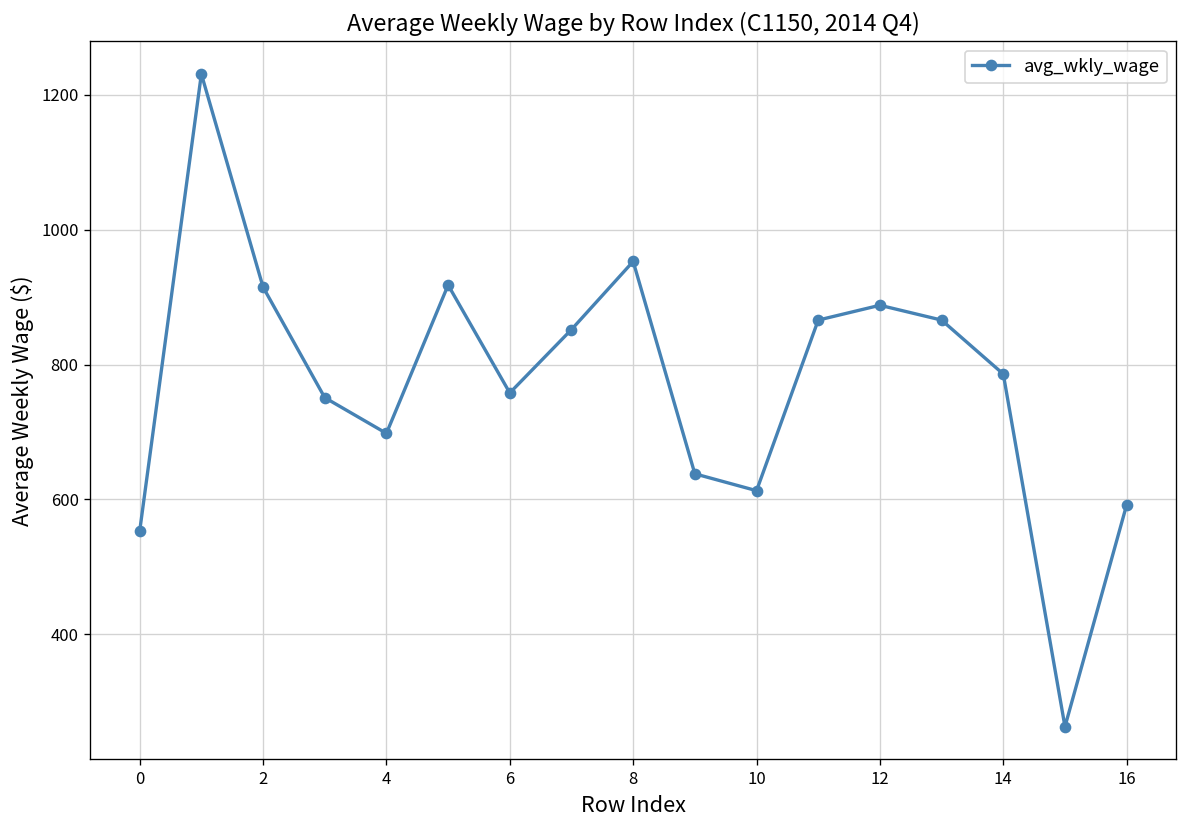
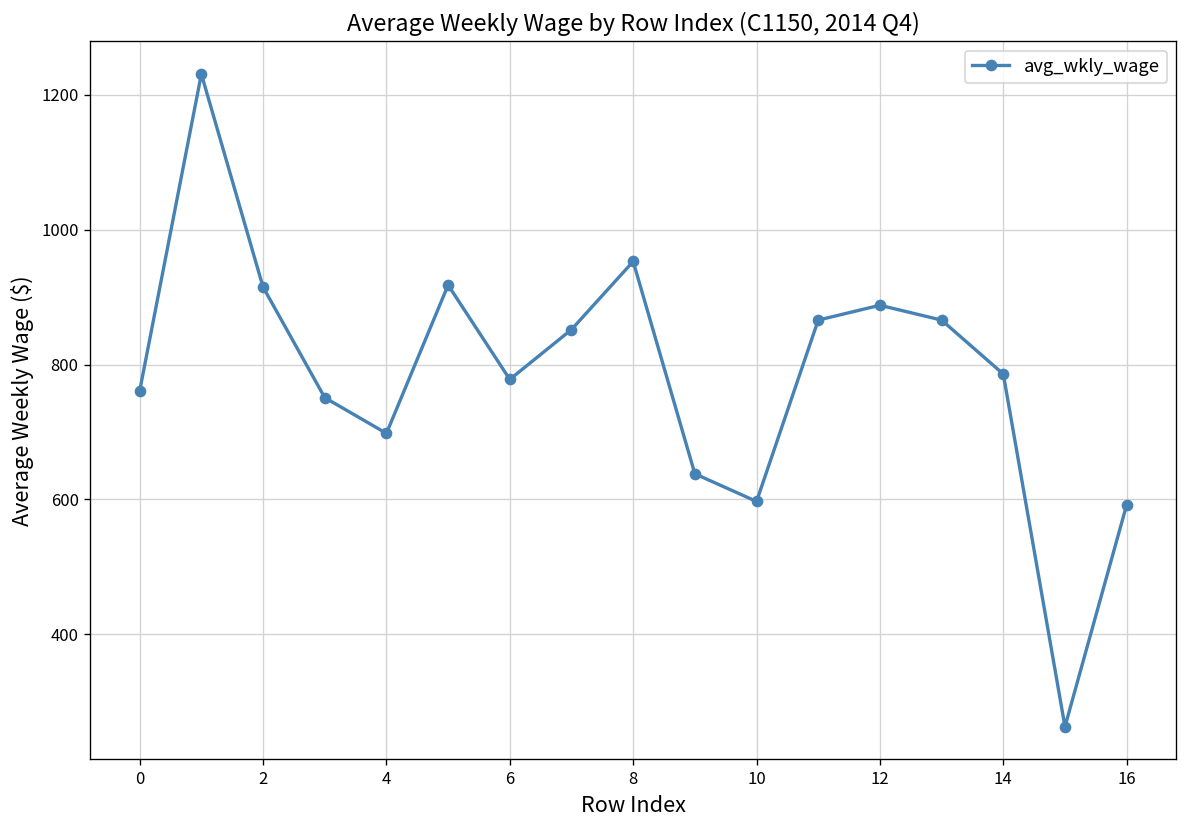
  {
-   "0": 550,
+   "0": 760,
    "2": 920,
    "4": 700,
-   "6": 760,
+   "6": 780,
    "8": 950,
-   "10": 610,
+   "10": 600,
    "12": 890,
    "14": 790,
    "16": 590
  }
